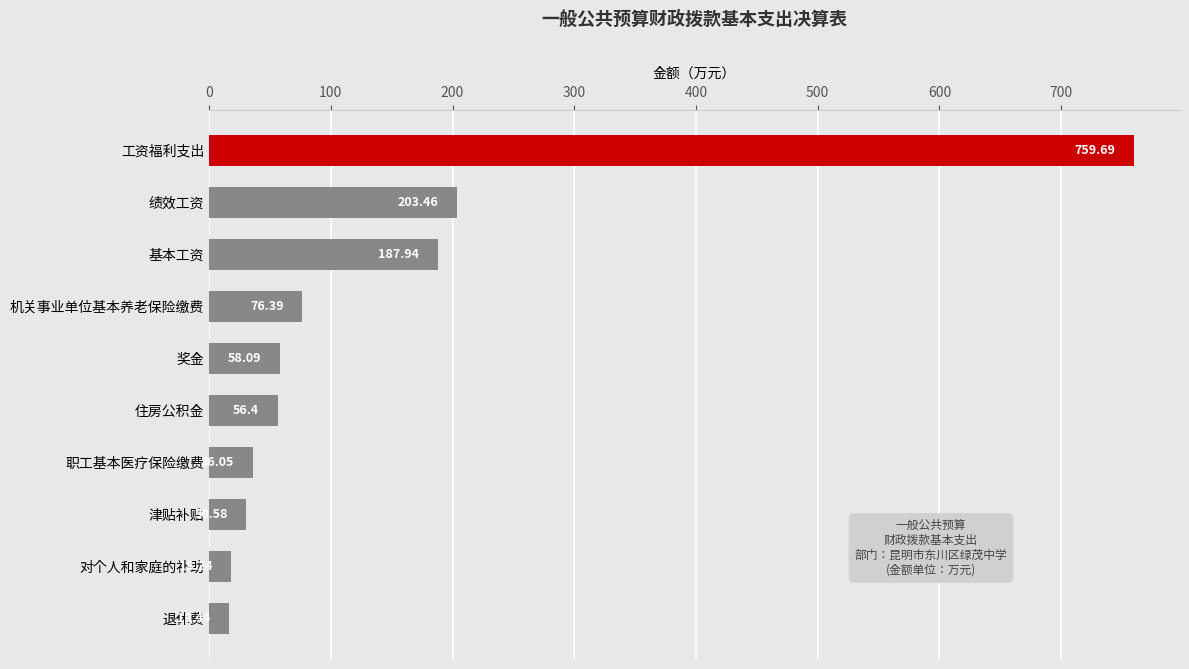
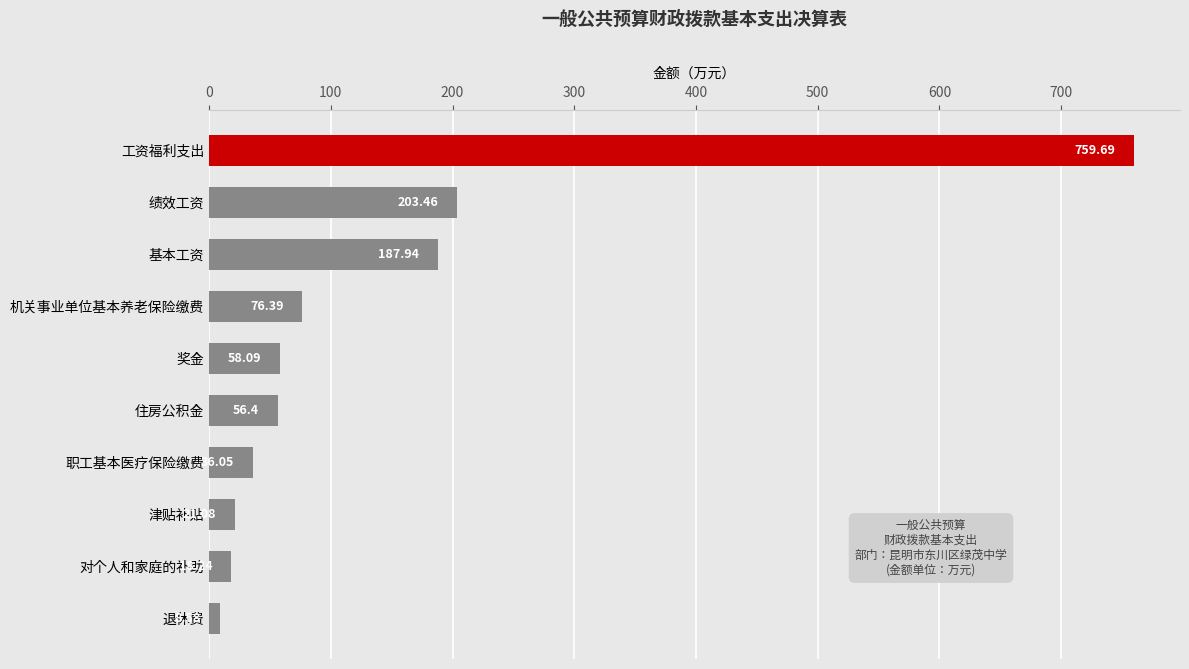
  {
-   "津贴补贴": 31,
+   "津贴补贴": 21,
    "对个人和家庭的补助": 18,
-   "退休费": 16
+   "退休费": 9
  }
